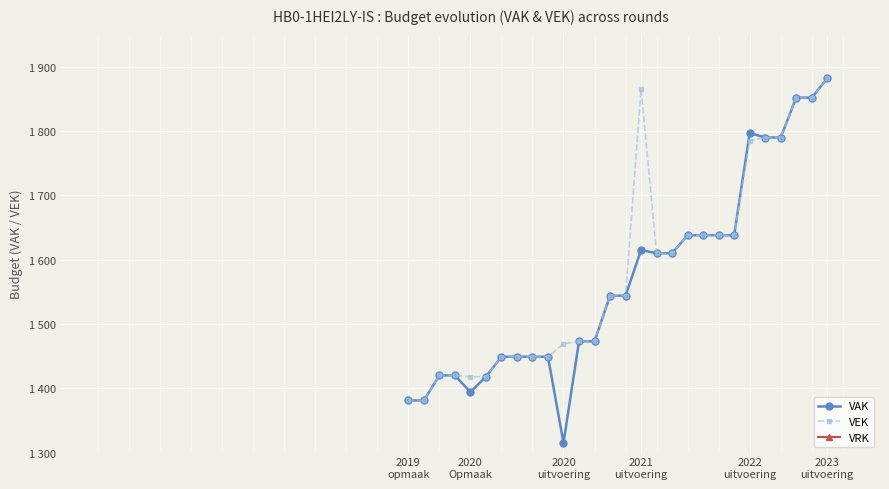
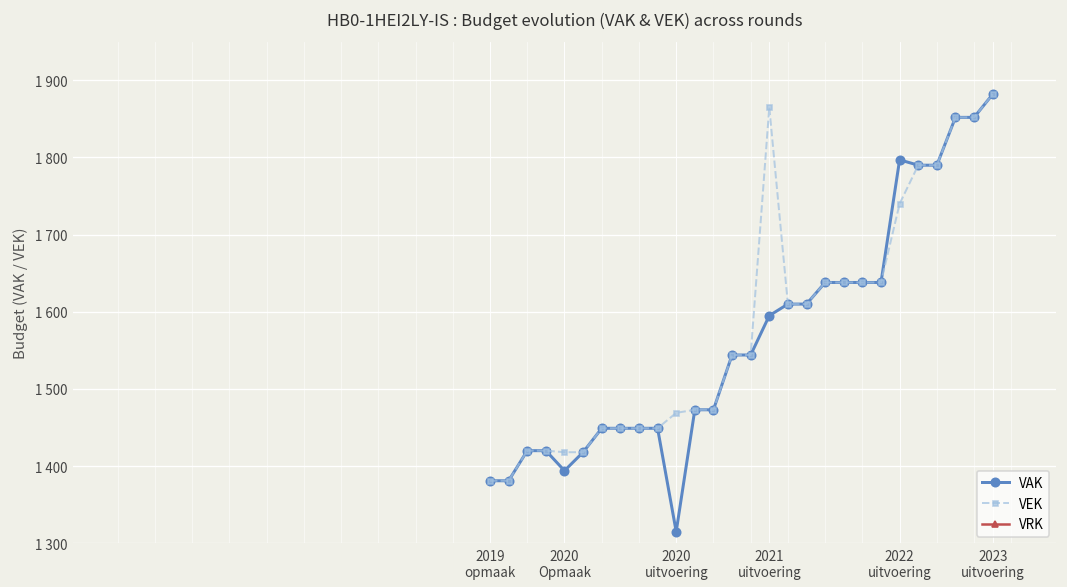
  {
    "VAK": {
      "2020 Opmaak": 1390,
      "2020 uitvoering": 1320,
-     "2021 uitvoering": 1620,
+     "2021 uitvoering": 1600,
      "2022 uitvoering": 1800
    },
    "VEK": {
      "2020 Opmaak": 1420,
      "2020 uitvoering": 1470,
      "2021 uitvoering": 1870,
-     "2022 uitvoering": 1790
+     "2022 uitvoering": 1740
    }
  }
